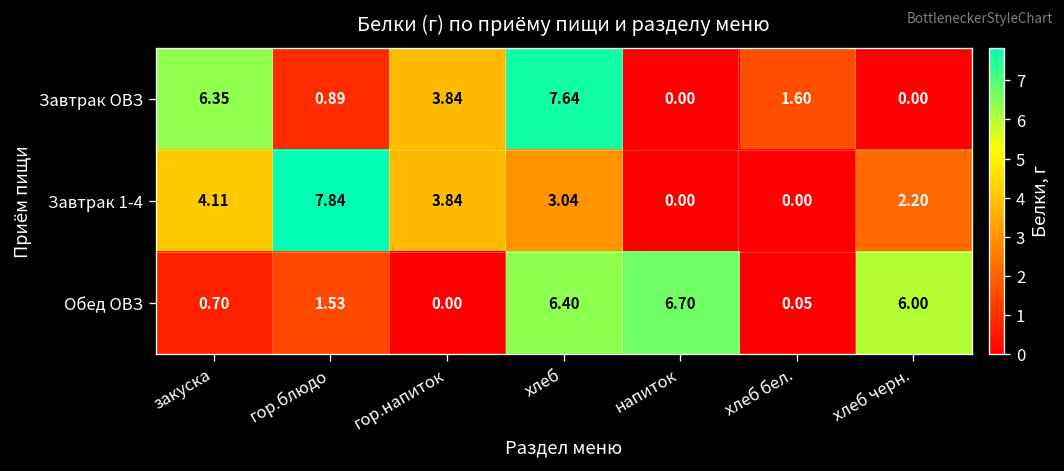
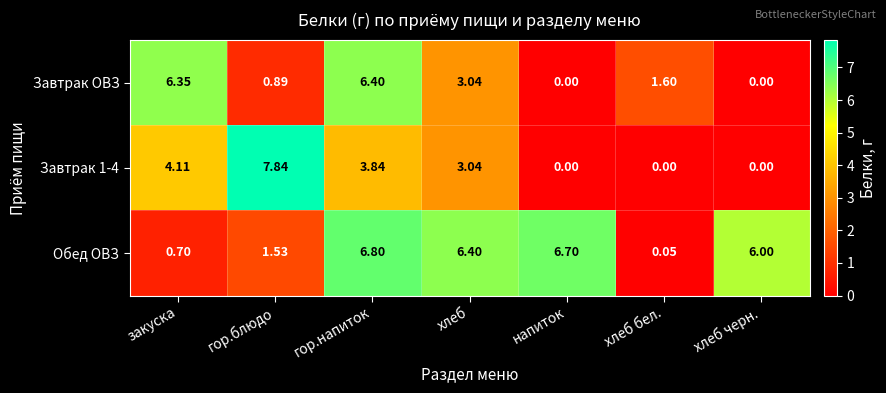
  {
    "Завтрак ОВЗ": {
      "закуска": 6.35,
      "гор.блюдо": 0.89,
-     "гор.напиток": 3.84,
-     "хлеб": 7.64,
+     "гор.напиток": 6.40,
+     "хлеб": 3.04,
      "напиток": 0.00,
      "хлеб бел.": 1.60,
      "хлеб черн.": 0.00
    },
    "Завтрак 1-4": {
      "закуска": 4.11,
      "гор.блюдо": 7.84,
      "гор.напиток": 3.84,
      "хлеб": 3.04,
      "напиток": 0.00,
      "хлеб бел.": 0.00,
-     "хлеб черн.": 2.20
+     "хлеб черн.": 0.00
    },
    "Обед ОВЗ": {
      "закуска": 0.70,
      "гор.блюдо": 1.53,
-     "гор.напиток": 0.00,
+     "гор.напиток": 6.80,
      "хлеб": 6.40,
      "напиток": 6.70,
      "хлеб бел.": 0.05,
      "хлеб черн.": 6.00
    }
  }
